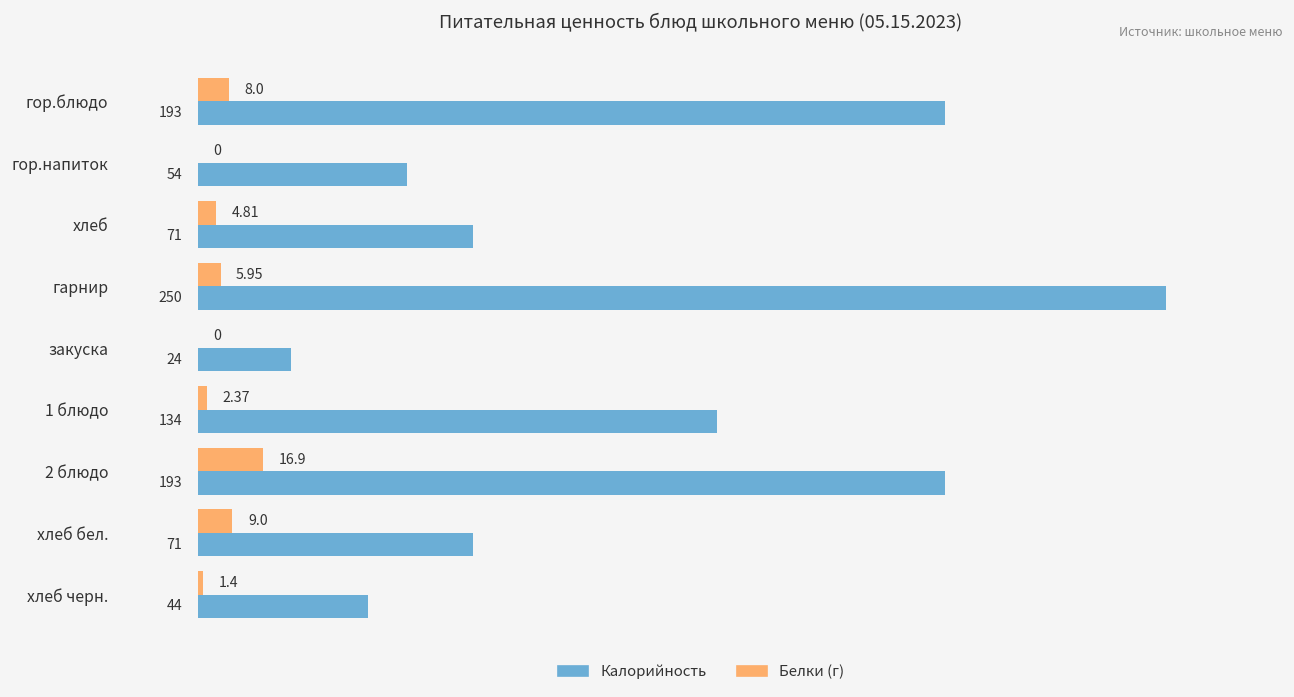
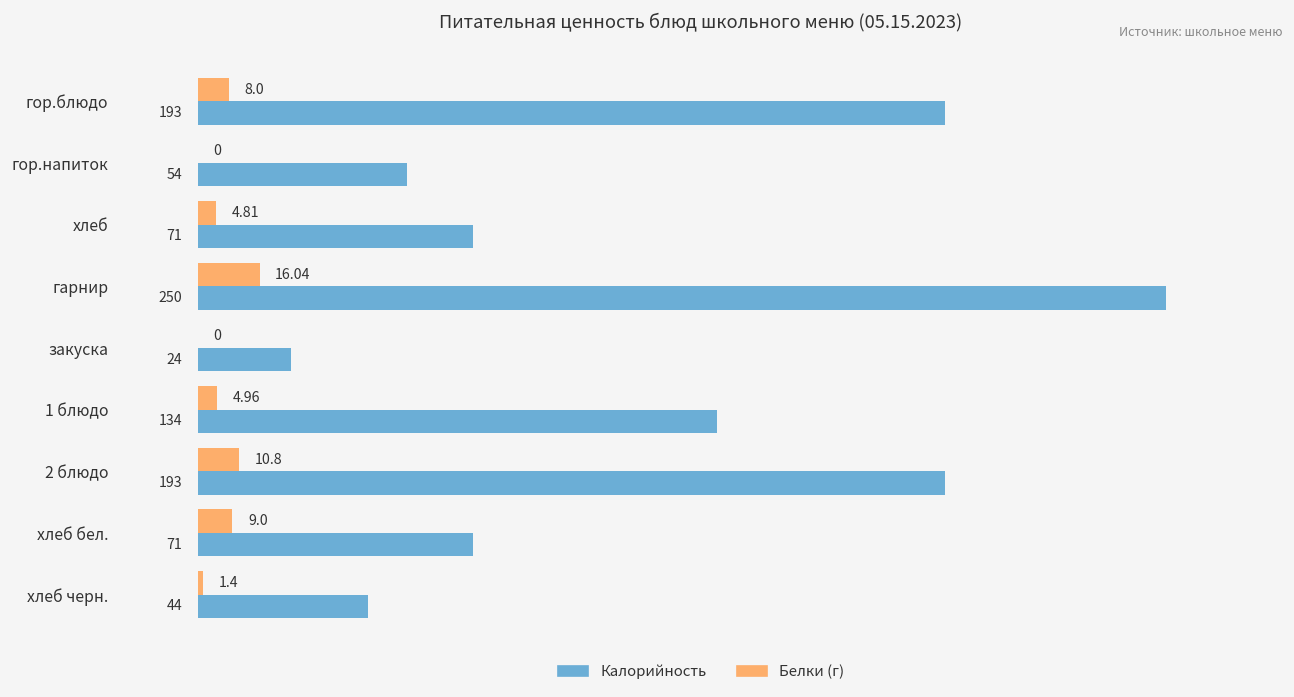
  {
    "Белки (г)": {
      "гор.блюдо": 8.0,
      "гор.напиток": 0,
      "хлеб": 4.81,
-     "гарнир": 5.95,
+     "гарнир": 16.04,
      "закуска": 0,
-     "1 блюдо": 2.37,
-     "2 блюдо": 16.9,
+     "1 блюдо": 4.96,
+     "2 блюдо": 10.8,
      "хлеб бел.": 9.0,
      "хлеб черн.": 1.4
    }
  }
